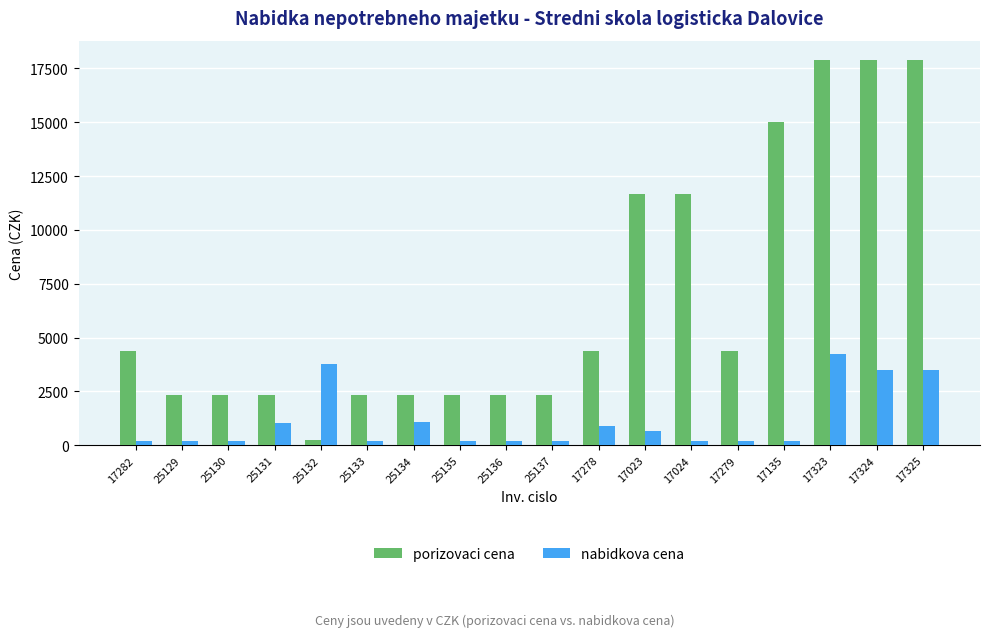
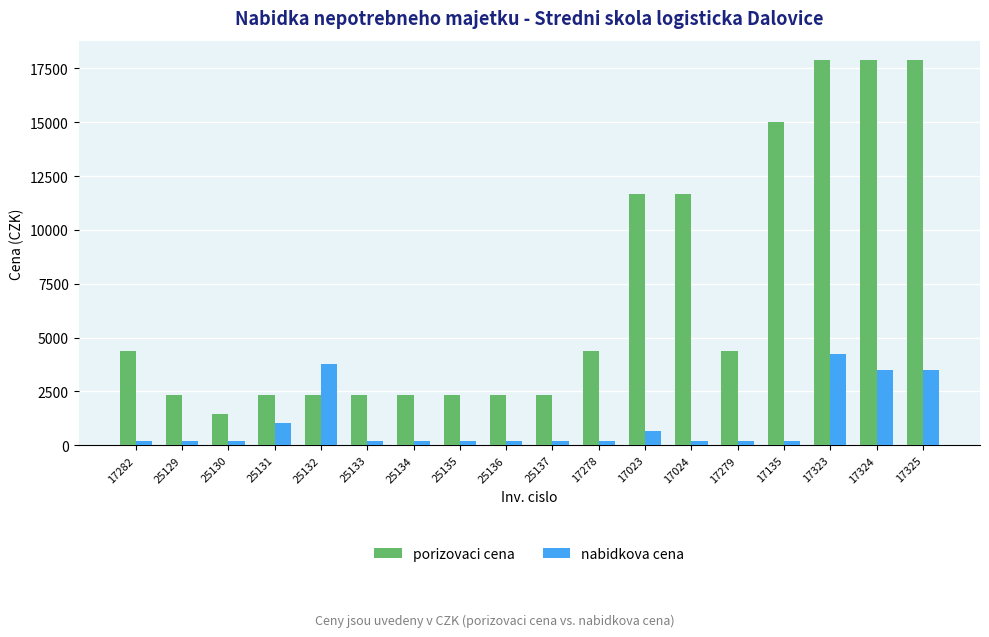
  {
    "porizovaci cena": {
      "17282": 4400,
      "25129": 2300,
-     "25130": 2300,
+     "25130": 1500,
      "25131": 2300,
-     "25132": 200,
+     "25132": 2300,
      "25133": 2300,
      "25134": 2300,
      "25135": 2300,
      "25136": 2300,
      "25137": 2300,
      "17278": 4400,
      "17023": 11700,
      "17024": 11700,
      "17279": 4400,
      "17135": 15000,
      "17323": 17900,
      "17324": 17900,
      "17325": 17900
    },
    "nabidkova cena": {
      "17282": 200,
      "25129": 200,
      "25130": 200,
      "25131": 1000,
      "25132": 3800,
      "25133": 200,
-     "25134": 1100,
+     "25134": 200,
      "25135": 200,
      "25136": 200,
      "25137": 200,
-     "17278": 900,
+     "17278": 200,
      "17023": 700,
      "17024": 200,
      "17279": 200,
      "17135": 200,
      "17323": 4300,
      "17324": 3500,
      "17325": 3500
    }
  }
